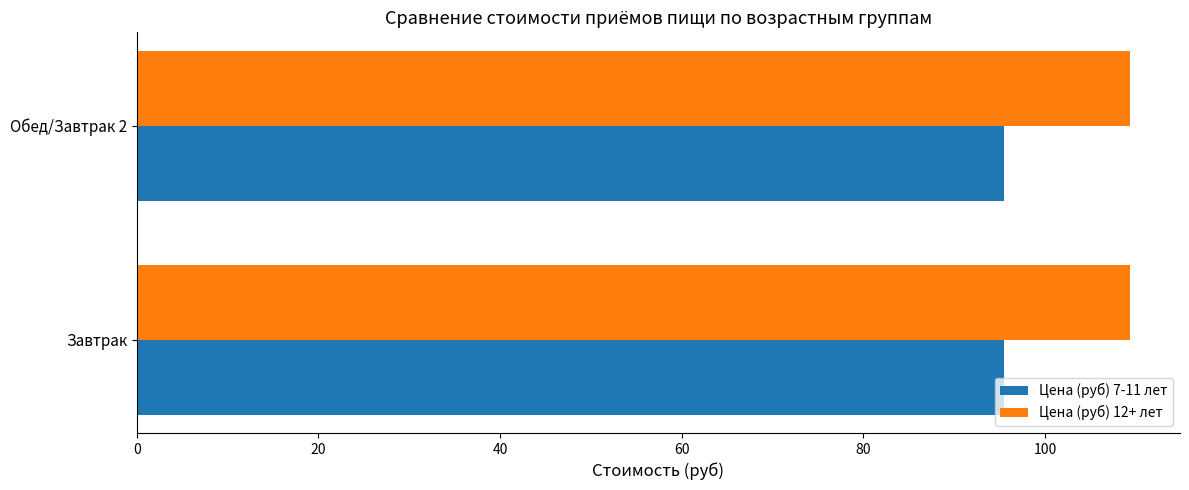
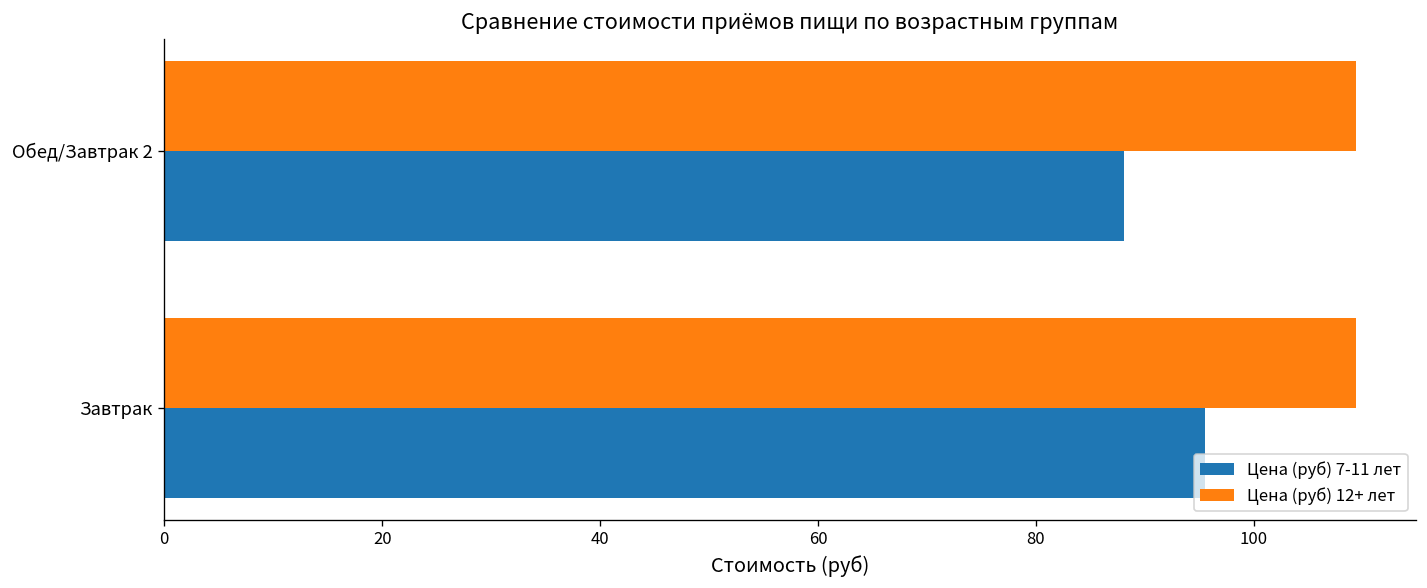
  {
    "Цена (руб) 7-11 лет": {
-     "Обед/Завтрак 2": 95,
+     "Обед/Завтрак 2": 88,
      "Завтрак": 96
    },
    "Цена (руб) 12+ лет": {
      "Обед/Завтрак 2": 109,
      "Завтрак": 109
    }
  }
